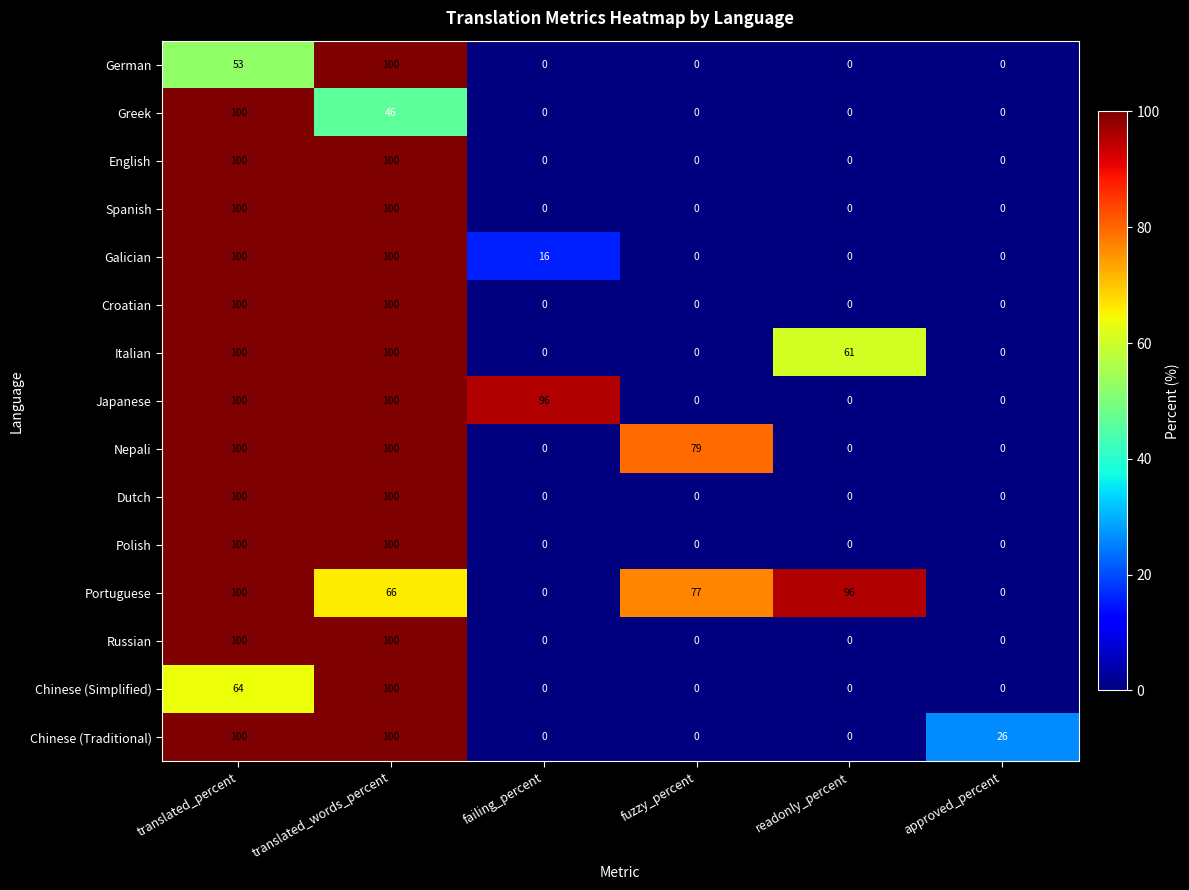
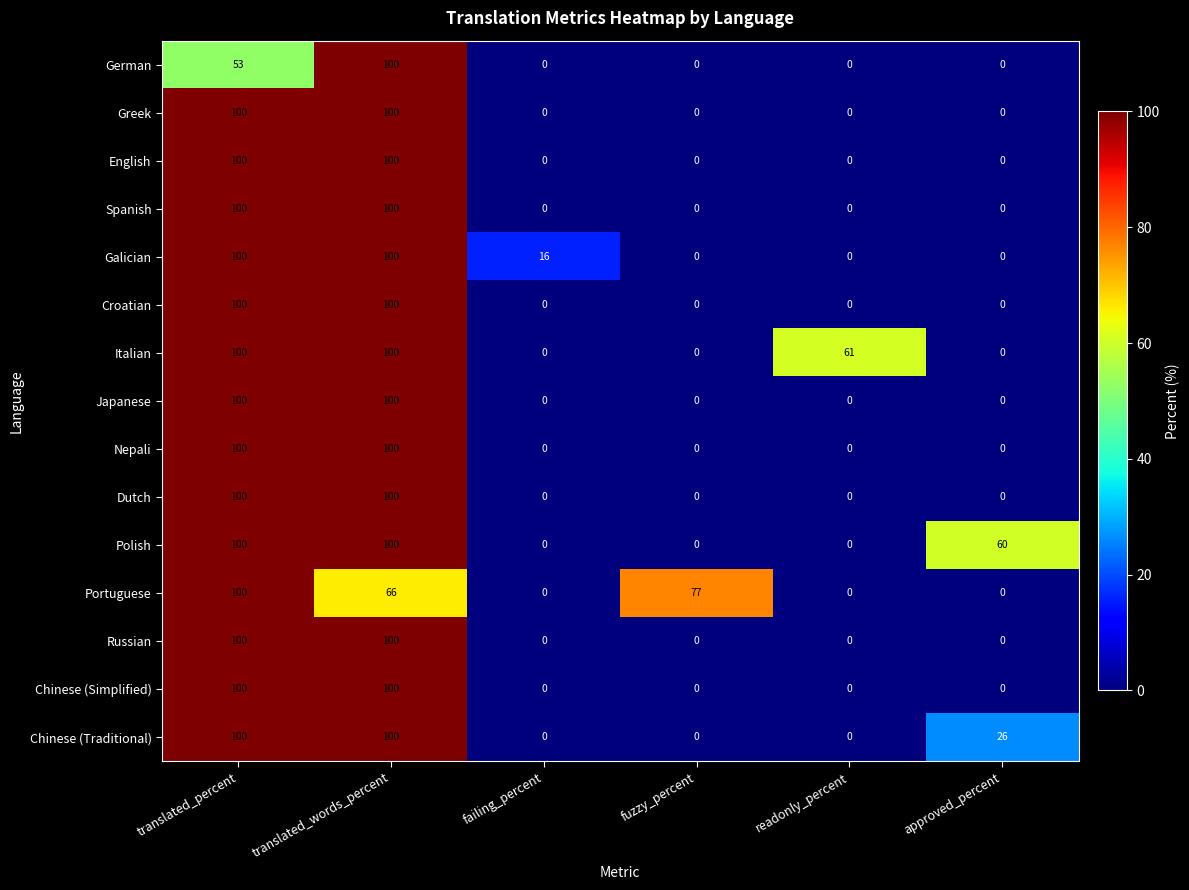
  {
    "German": {
      "translated_percent": 53,
      "translated_words_percent": 100,
      "failing_percent": 0,
      "fuzzy_percent": 0,
      "readonly_percent": 0,
      "approved_percent": 0
    },
    "Greek": {
      "translated_percent": 100,
-     "translated_words_percent": 46,
+     "translated_words_percent": 100,
      "failing_percent": 0,
      "fuzzy_percent": 0,
      "readonly_percent": 0,
      "approved_percent": 0
    },
    "English": {
      "translated_percent": 100,
      "translated_words_percent": 100,
      "failing_percent": 0,
      "fuzzy_percent": 0,
      "readonly_percent": 0,
      "approved_percent": 0
    },
    "Spanish": {
      "translated_percent": 100,
      "translated_words_percent": 100,
      "failing_percent": 0,
      "fuzzy_percent": 0,
      "readonly_percent": 0,
      "approved_percent": 0
    },
    "Galician": {
      "translated_percent": 100,
      "translated_words_percent": 100,
      "failing_percent": 16,
      "fuzzy_percent": 0,
      "readonly_percent": 0,
      "approved_percent": 0
    },
    "Croatian": {
      "translated_percent": 100,
      "translated_words_percent": 100,
      "failing_percent": 0,
      "fuzzy_percent": 0,
      "readonly_percent": 0,
      "approved_percent": 0
    },
    "Italian": {
      "translated_percent": 100,
      "translated_words_percent": 100,
      "failing_percent": 0,
      "fuzzy_percent": 0,
      "readonly_percent": 61,
      "approved_percent": 0
    },
    "Japanese": {
      "translated_percent": 100,
      "translated_words_percent": 100,
-     "failing_percent": 96,
+     "failing_percent": 0,
      "fuzzy_percent": 0,
      "readonly_percent": 0,
      "approved_percent": 0
    },
    "Nepali": {
      "translated_percent": 100,
      "translated_words_percent": 100,
      "failing_percent": 0,
-     "fuzzy_percent": 79,
+     "fuzzy_percent": 0,
      "readonly_percent": 0,
      "approved_percent": 0
    },
    "Dutch": {
      "translated_percent": 100,
      "translated_words_percent": 100,
      "failing_percent": 0,
      "fuzzy_percent": 0,
      "readonly_percent": 0,
      "approved_percent": 0
    },
    "Polish": {
      "translated_percent": 100,
      "translated_words_percent": 100,
      "failing_percent": 0,
      "fuzzy_percent": 0,
      "readonly_percent": 0,
-     "approved_percent": 0
+     "approved_percent": 60
    },
    "Portuguese": {
      "translated_percent": 100,
      "translated_words_percent": 66,
      "failing_percent": 0,
      "fuzzy_percent": 77,
-     "readonly_percent": 96,
+     "readonly_percent": 0,
      "approved_percent": 0
    },
    "Russian": {
      "translated_percent": 100,
      "translated_words_percent": 100,
      "failing_percent": 0,
      "fuzzy_percent": 0,
      "readonly_percent": 0,
      "approved_percent": 0
    },
    "Chinese (Simplified)": {
-     "translated_percent": 64,
+     "translated_percent": 100,
      "translated_words_percent": 100,
      "failing_percent": 0,
      "fuzzy_percent": 0,
      "readonly_percent": 0,
      "approved_percent": 0
    },
    "Chinese (Traditional)": {
      "translated_percent": 100,
      "translated_words_percent": 100,
      "failing_percent": 0,
      "fuzzy_percent": 0,
      "readonly_percent": 0,
      "approved_percent": 26
    }
  }
